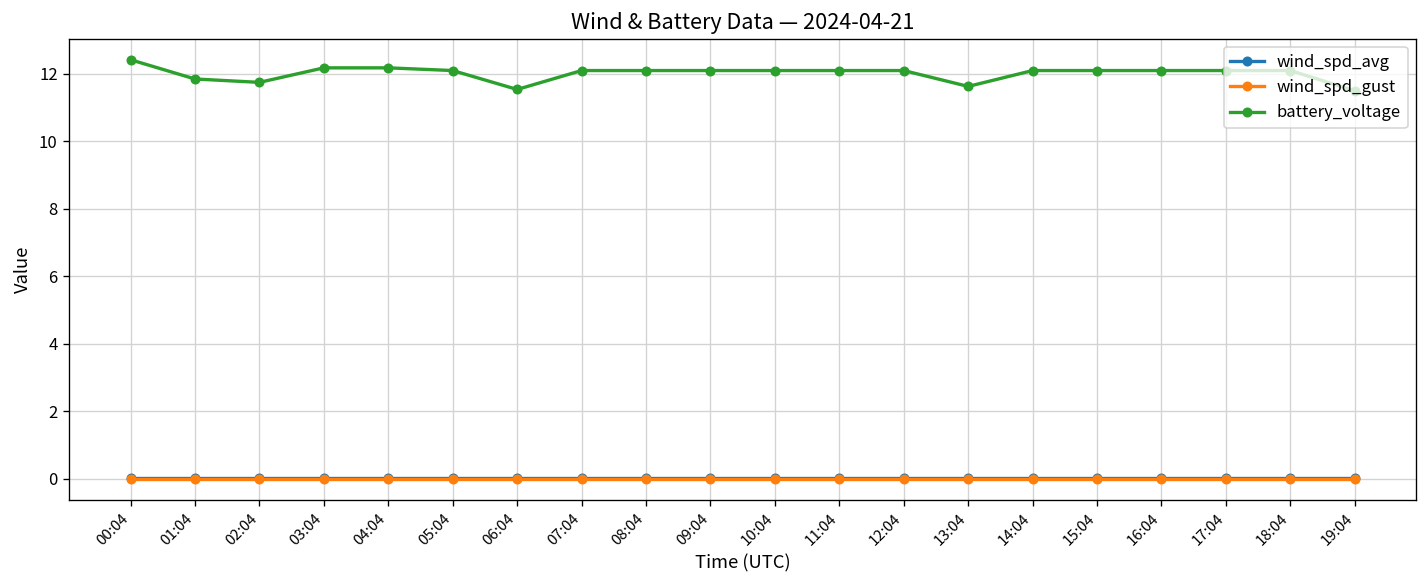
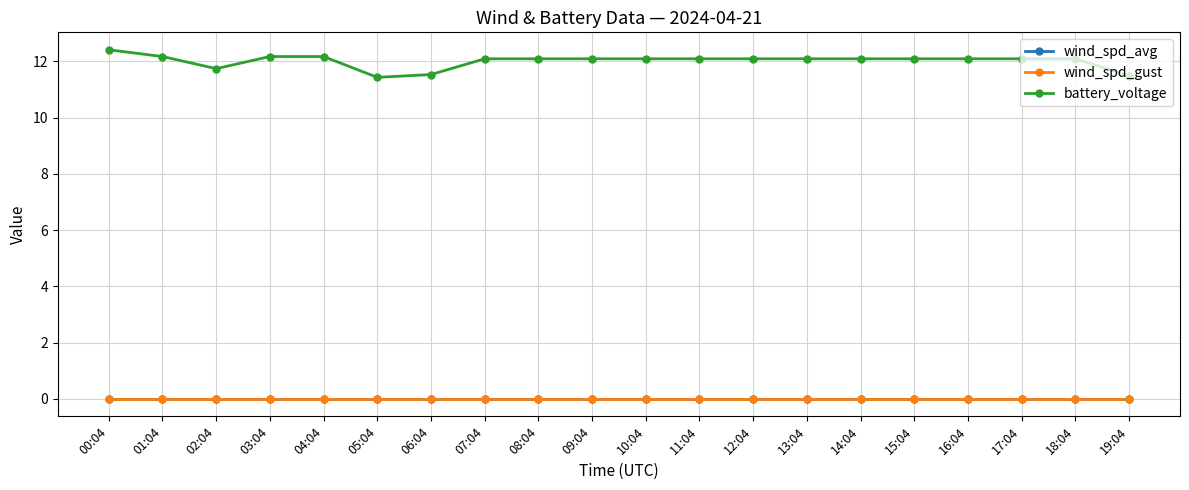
  {
    "wind_spd_gust": {
      "00:04": 0.0,
      "01:04": 0.0,
      "02:04": 0.0,
      "03:04": 0.0,
      "04:04": 0.0,
      "05:04": 0.0,
      "06:04": 0.0,
      "07:04": 0.0,
      "08:04": 0.0,
      "09:04": 0.0,
      "10:04": 0.0,
      "11:04": 0.0,
      "12:04": 0.0,
      "13:04": 0.0,
      "14:04": 0.0,
      "15:04": 0.0,
      "16:04": 0.0,
      "17:04": 0.0,
      "18:04": 0.0,
      "19:04": 0.0
    },
    "battery_voltage": {
      "00:04": 12.4,
-     "01:04": 11.8,
+     "01:04": 12.2,
      "02:04": 11.7,
      "03:04": 12.2,
      "04:04": 12.2,
-     "05:04": 12.1,
+     "05:04": 11.4,
      "06:04": 11.5,
      "07:04": 12.1,
      "08:04": 12.1,
      "09:04": 12.1,
      "10:04": 12.1,
      "11:04": 12.1,
      "12:04": 12.1,
-     "13:04": 11.6,
+     "13:04": 12.1,
      "14:04": 12.1,
      "15:04": 12.1,
      "16:04": 12.1
    }
  }
